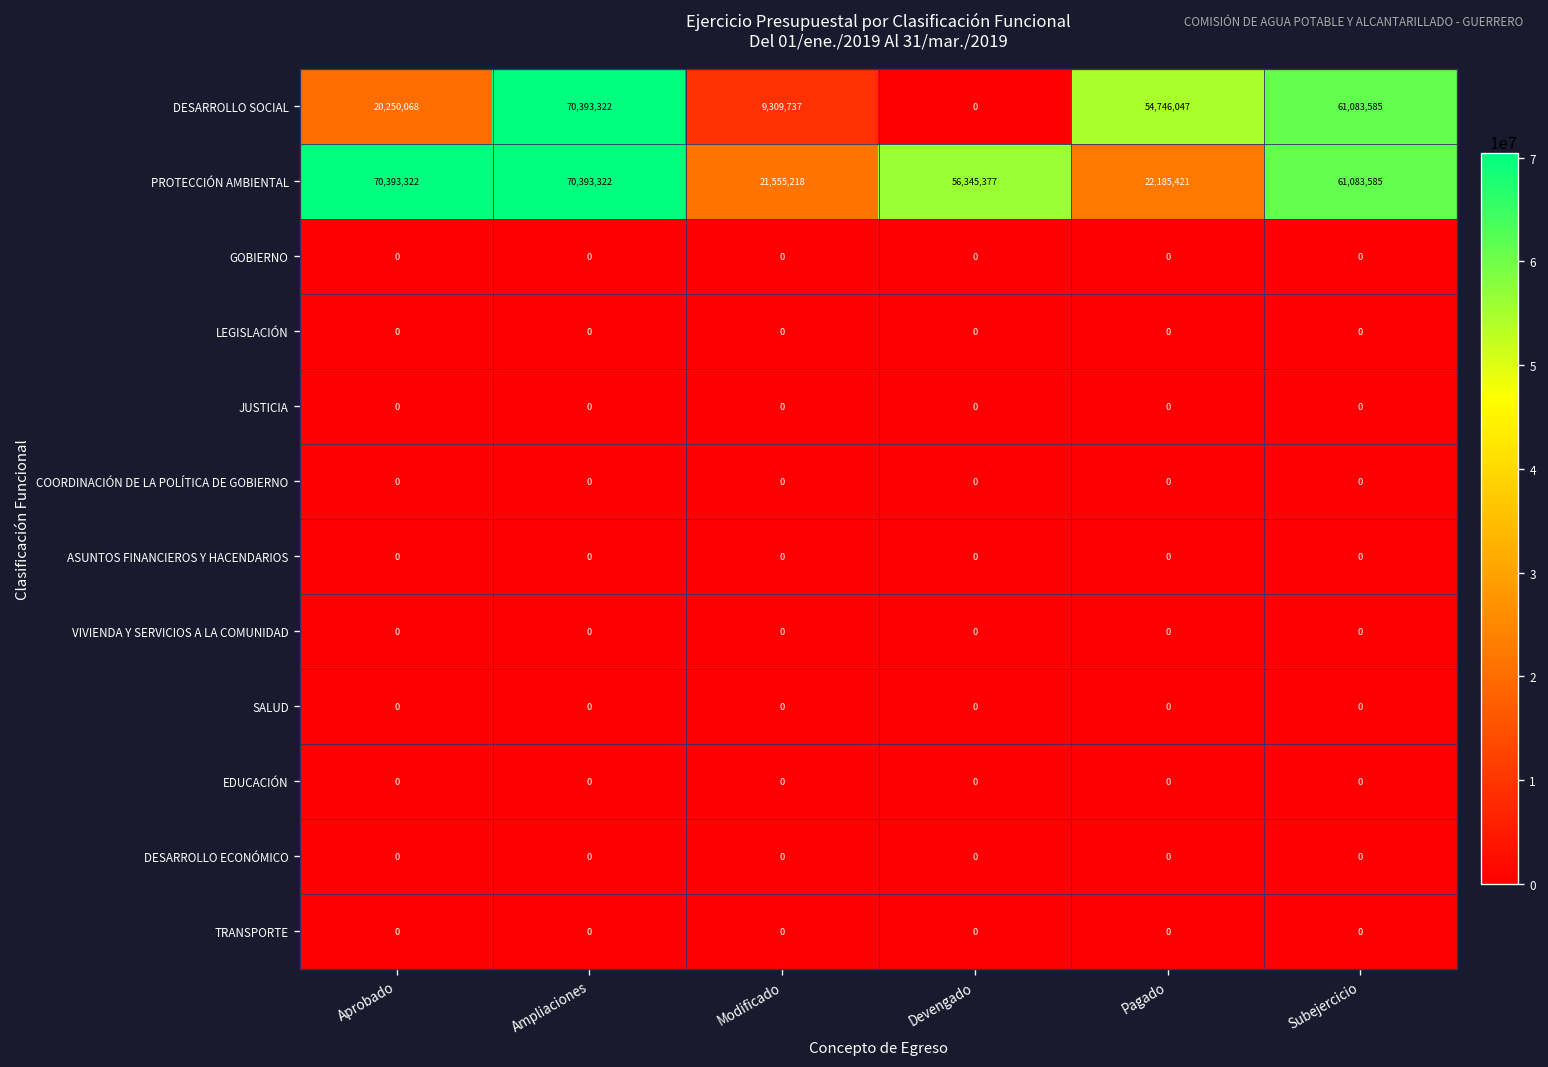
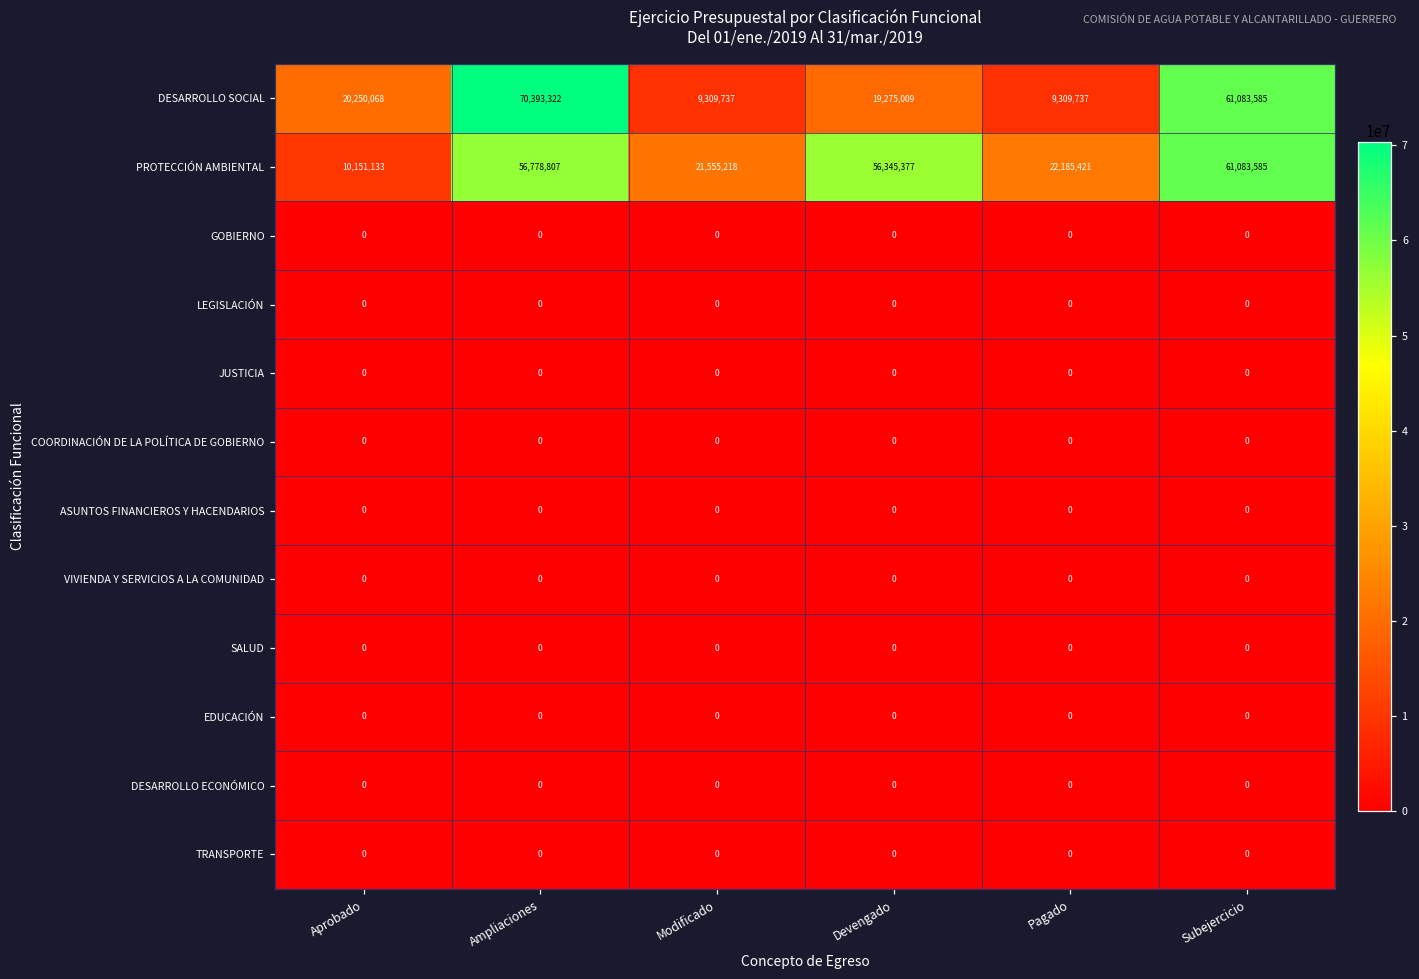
  {
    "DESARROLLO SOCIAL": {
      "Aprobado": "20,250,068",
      "Ampliaciones": "70,393,322",
      "Modificado": "9,309,737",
-     "Devengado": "0",
-     "Pagado": "54,746,047",
+     "Devengado": "19,275,009",
+     "Pagado": "9,309,737",
      "Subejercicio": "61,083,585"
    },
    "PROTECCIÓN AMBIENTAL": {
-     "Aprobado": "70,393,322",
-     "Ampliaciones": "70,393,322",
+     "Aprobado": "10,151,133",
+     "Ampliaciones": "56,778,807",
      "Modificado": "21,555,218",
      "Devengado": "56,345,377",
      "Pagado": "22,185,421",
      "Subejercicio": "61,083,585"
    },
    "GOBIERNO": {
      "Aprobado": "0",
      "Ampliaciones": "0",
      "Modificado": "0",
      "Devengado": "0",
      "Pagado": "0",
      "Subejercicio": "0"
    },
    "LEGISLACIÓN": {
      "Aprobado": "0",
      "Ampliaciones": "0",
      "Modificado": "0",
      "Devengado": "0",
      "Pagado": "0",
      "Subejercicio": "0"
    },
    "JUSTICIA": {
      "Aprobado": "0",
      "Ampliaciones": "0",
      "Modificado": "0",
      "Devengado": "0",
      "Pagado": "0",
      "Subejercicio": "0"
    },
    "COORDINACIÓN DE LA POLÍTICA DE GOBIERNO": {
      "Aprobado": "0",
      "Ampliaciones": "0",
      "Modificado": "0",
      "Devengado": "0",
      "Pagado": "0",
      "Subejercicio": "0"
    },
    "ASUNTOS FINANCIEROS Y HACENDARIOS": {
      "Aprobado": "0",
      "Ampliaciones": "0",
      "Modificado": "0",
      "Devengado": "0",
      "Pagado": "0",
      "Subejercicio": "0"
    },
    "VIVIENDA Y SERVICIOS A LA COMUNIDAD": {
      "Aprobado": "0",
      "Ampliaciones": "0",
      "Modificado": "0",
      "Devengado": "0",
      "Pagado": "0",
      "Subejercicio": "0"
    },
    "SALUD": {
      "Aprobado": "0",
      "Ampliaciones": "0",
      "Modificado": "0",
      "Devengado": "0",
      "Pagado": "0",
      "Subejercicio": "0"
    },
    "EDUCACIÓN": {
      "Aprobado": "0",
      "Ampliaciones": "0",
      "Modificado": "0",
      "Devengado": "0",
      "Pagado": "0",
      "Subejercicio": "0"
    },
    "DESARROLLO ECONÓMICO": {
      "Aprobado": "0",
      "Ampliaciones": "0",
      "Modificado": "0",
      "Devengado": "0",
      "Pagado": "0",
      "Subejercicio": "0"
    },
    "TRANSPORTE": {
      "Aprobado": "0",
      "Ampliaciones": "0",
      "Modificado": "0",
      "Devengado": "0",
      "Pagado": "0",
      "Subejercicio": "0"
    }
  }
